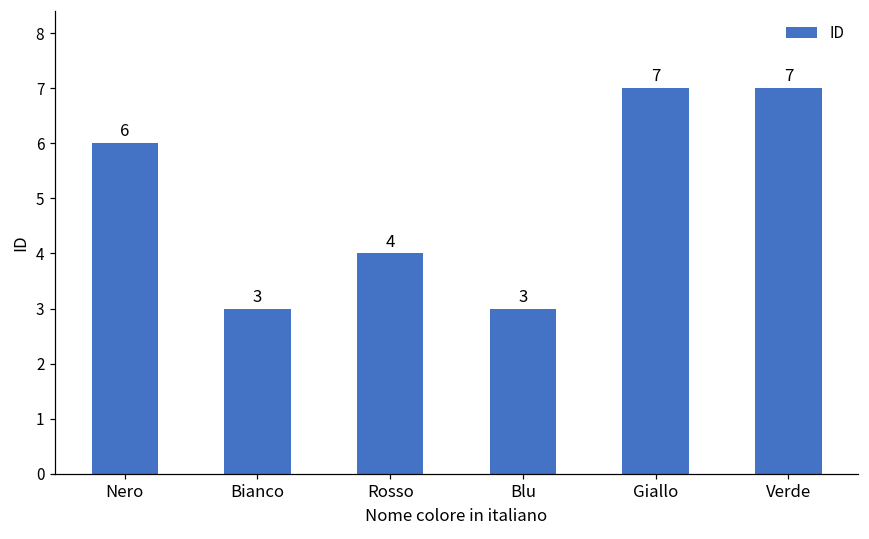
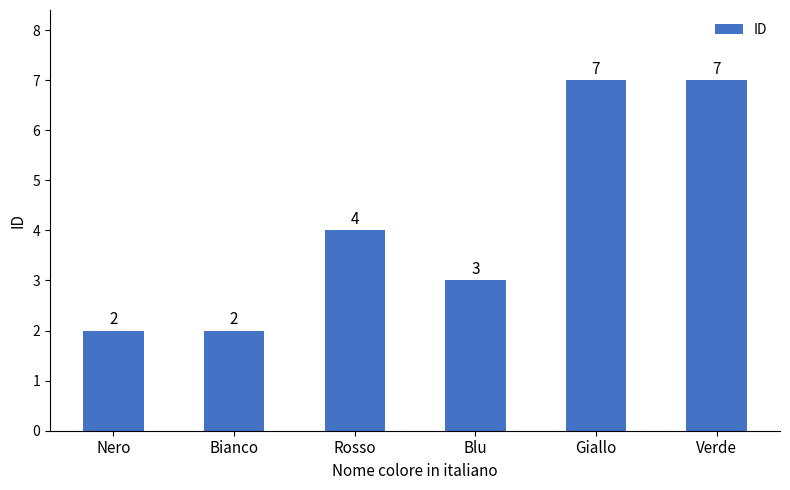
  {
-   "Nero": 6,
-   "Bianco": 3,
+   "Nero": 2,
+   "Bianco": 2,
    "Rosso": 4,
    "Blu": 3,
    "Giallo": 7,
    "Verde": 7
  }
